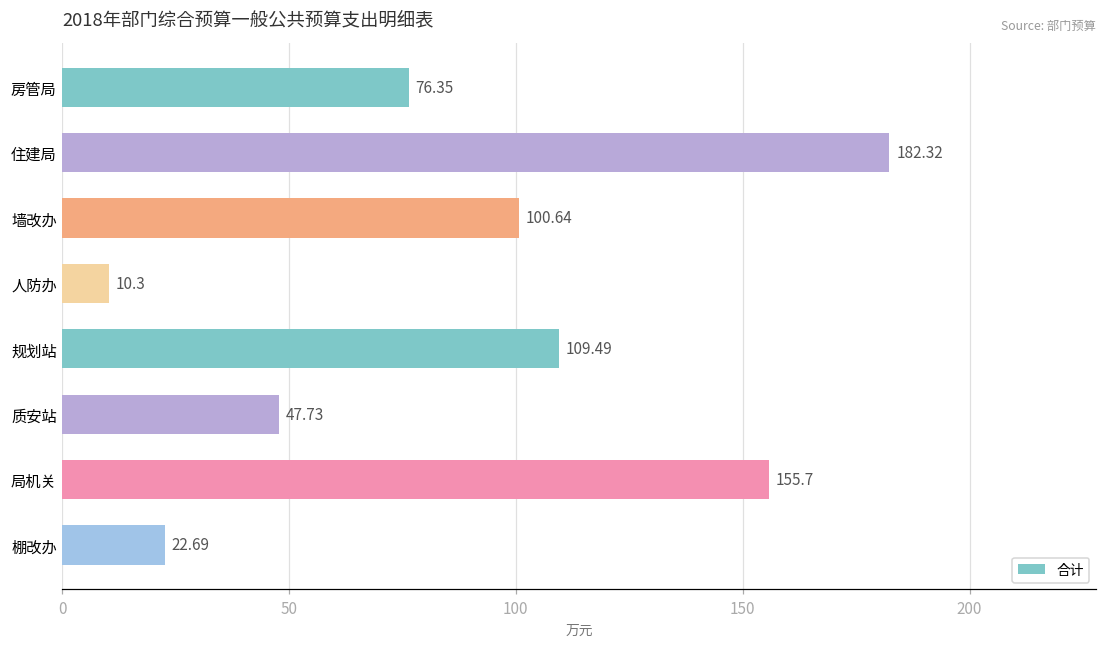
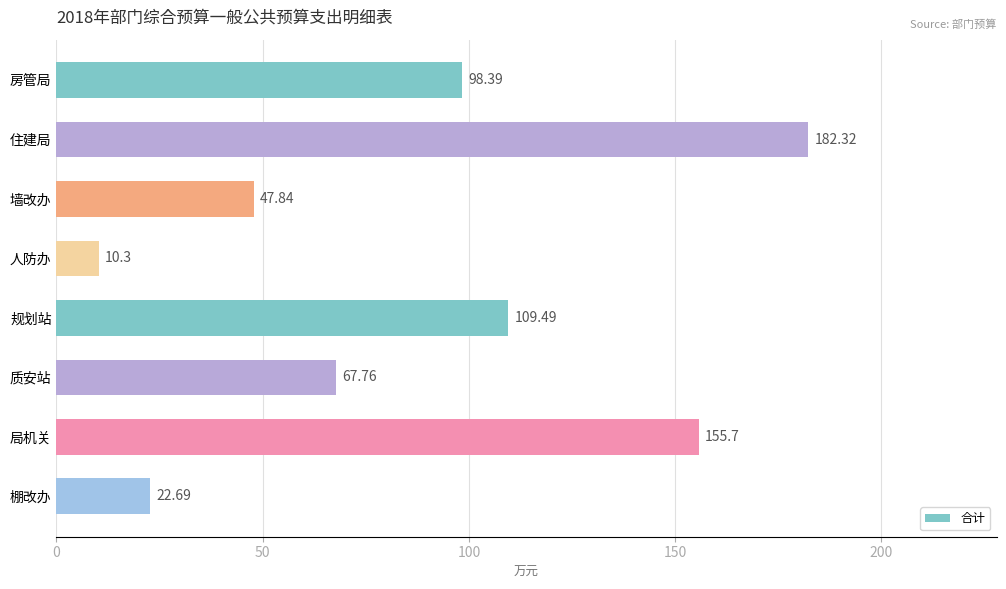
  {
-   "房管局": 76.35,
+   "房管局": 98.39,
    "住建局": 182.32,
-   "墙改办": 100.64,
+   "墙改办": 47.84,
    "人防办": 10.3,
    "规划站": 109.49,
-   "质安站": 47.73,
+   "质安站": 67.76,
    "局机关": 155.7,
    "棚改办": 22.69
  }
